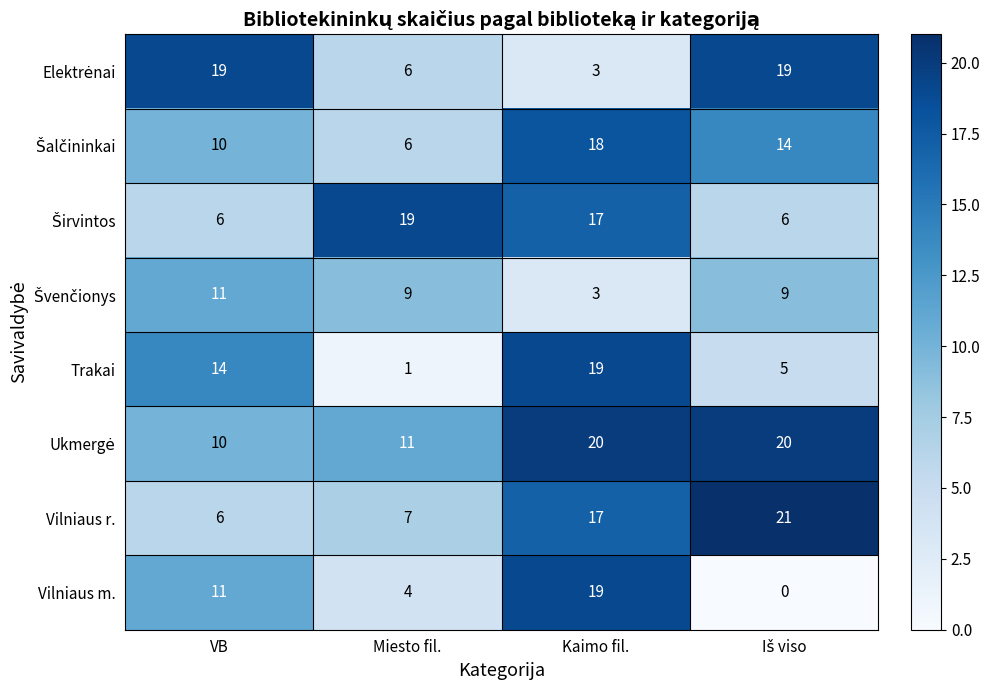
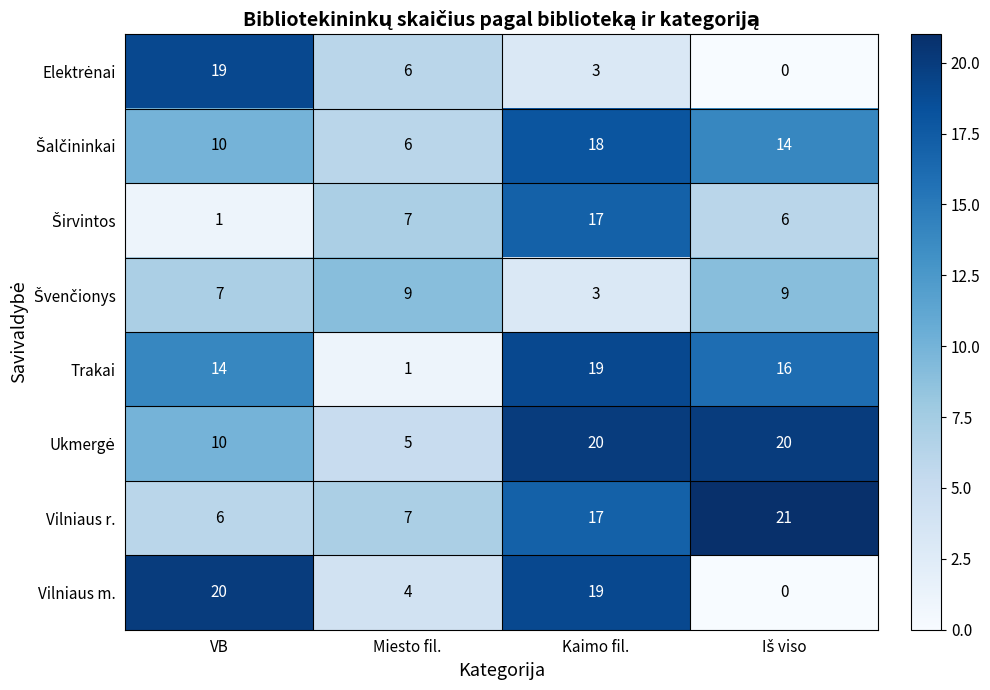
  {
    "Elektrėnai": {
      "VB": 19,
      "Miesto fil.": 6,
      "Kaimo fil.": 3,
-     "Iš viso": 19
+     "Iš viso": 0
    },
    "Šalčininkai": {
      "VB": 10,
      "Miesto fil.": 6,
      "Kaimo fil.": 18,
      "Iš viso": 14
    },
    "Širvintos": {
-     "VB": 6,
-     "Miesto fil.": 19,
+     "VB": 1,
+     "Miesto fil.": 7,
      "Kaimo fil.": 17,
      "Iš viso": 6
    },
    "Švenčionys": {
-     "VB": 11,
+     "VB": 7,
      "Miesto fil.": 9,
      "Kaimo fil.": 3,
      "Iš viso": 9
    },
    "Trakai": {
      "VB": 14,
      "Miesto fil.": 1,
      "Kaimo fil.": 19,
-     "Iš viso": 5
+     "Iš viso": 16
    },
    "Ukmergė": {
      "VB": 10,
-     "Miesto fil.": 11,
+     "Miesto fil.": 5,
      "Kaimo fil.": 20,
      "Iš viso": 20
    },
    "Vilniaus r.": {
      "VB": 6,
      "Miesto fil.": 7,
      "Kaimo fil.": 17,
      "Iš viso": 21
    },
    "Vilniaus m.": {
-     "VB": 11,
+     "VB": 20,
      "Miesto fil.": 4,
      "Kaimo fil.": 19,
      "Iš viso": 0
    }
  }
